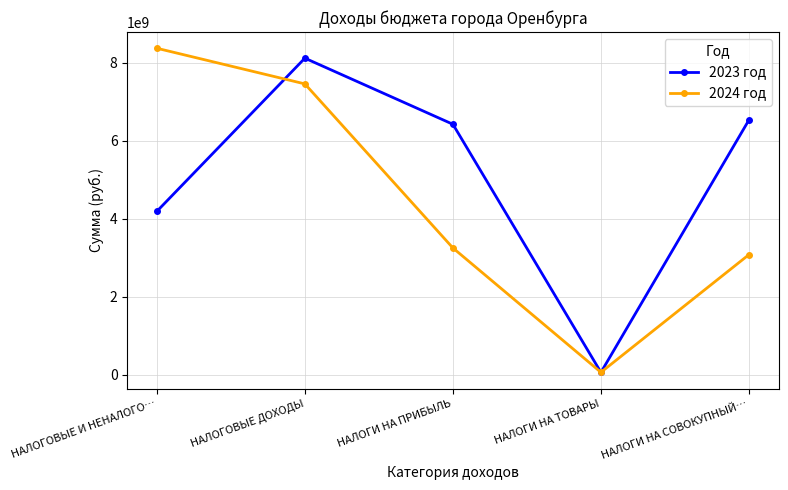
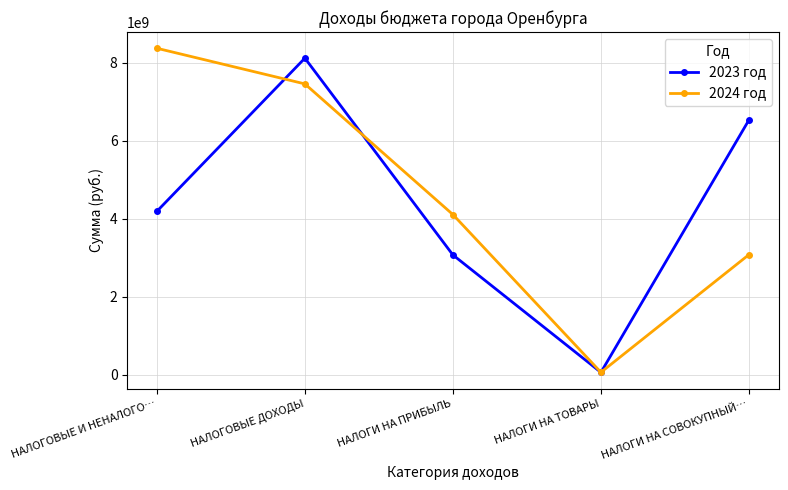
  {
    "2023 год": {
      "НАЛОГОВЫЕ И НЕНАЛОГО…": 4200000000,
      "НАЛОГОВЫЕ ДОХОДЫ": 8100000000,
-     "НАЛОГИ НА ПРИБЫЛЬ": 6400000000,
+     "НАЛОГИ НА ПРИБЫЛЬ": 3100000000,
      "НАЛОГИ НА СОВОКУПНЫЙ…": 6500000000
    },
    "2024 год": {
      "НАЛОГОВЫЕ И НЕНАЛОГО…": 8400000000,
      "НАЛОГОВЫЕ ДОХОДЫ": 7500000000,
-     "НАЛОГИ НА ПРИБЫЛЬ": 3200000000,
+     "НАЛОГИ НА ПРИБЫЛЬ": 4100000000,
      "НАЛОГИ НА СОВОКУПНЫЙ…": 3100000000
    }
  }
